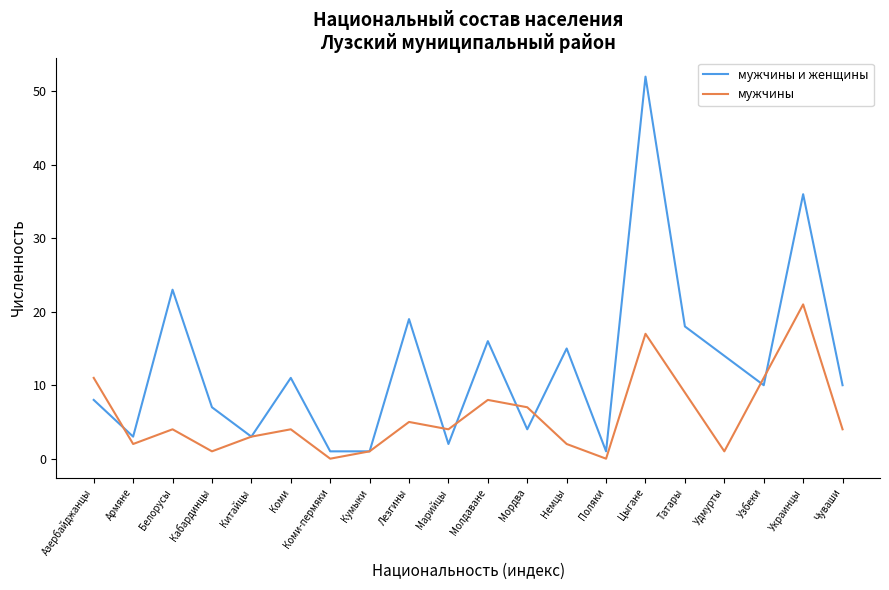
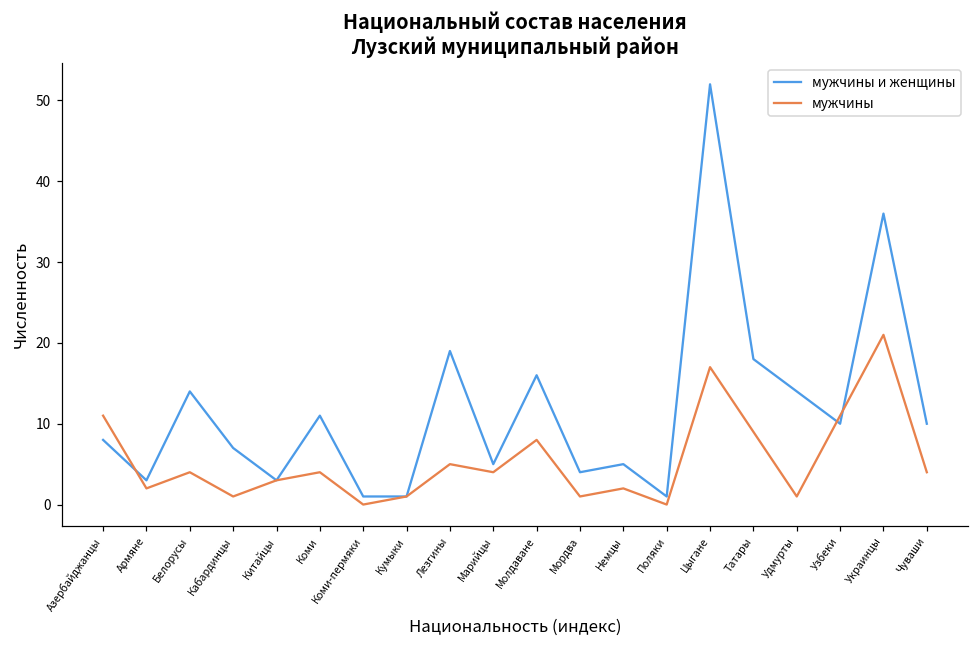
  {
    "мужчины и женщины": {
      "Азербайджанцы": 8,
      "Армяне": 3,
-     "Белорусы": 23,
+     "Белорусы": 14,
      "Кабардинцы": 7,
      "Коми": 11,
      "Коми-пермяки": 1,
      "Лезгины": 19,
-     "Марийцы": 2,
+     "Марийцы": 5,
      "Молдаване": 16,
      "Мордва": 4,
-     "Немцы": 15,
+     "Немцы": 5,
      "Поляки": 1,
      "Цыгане": 52,
      "Татары": 18,
      "Удмурты": 14,
      "Узбеки": 10,
      "Украинцы": 36,
      "Чуваши": 10
    },
    "мужчины": {
      "Азербайджанцы": 11,
      "Армяне": 2,
      "Белорусы": 4,
      "Кабардинцы": 1,
      "Коми": 4,
      "Коми-пермяки": 0,
      "Лезгины": 5,
      "Марийцы": 4,
      "Молдаване": 8,
-     "Мордва": 7,
+     "Мордва": 1,
      "Немцы": 2,
      "Поляки": 0,
      "Цыгане": 17,
      "Татары": 9,
      "Удмурты": 1,
      "Узбеки": 11,
      "Украинцы": 21,
      "Чуваши": 4
    }
  }
